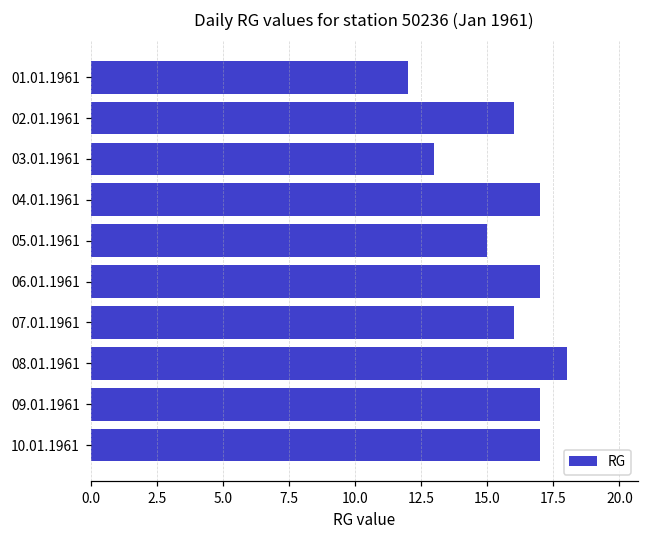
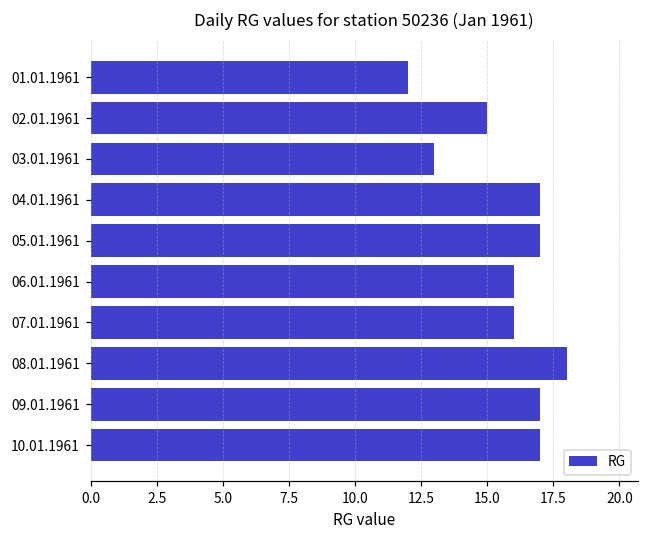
  {
    "01.01.1961": 12,
-   "02.01.1961": 16,
+   "02.01.1961": 15,
    "03.01.1961": 13,
    "04.01.1961": 17,
-   "05.01.1961": 15,
-   "06.01.1961": 17,
+   "05.01.1961": 17,
+   "06.01.1961": 16,
    "07.01.1961": 16,
    "08.01.1961": 18,
    "09.01.1961": 17,
    "10.01.1961": 17
  }
